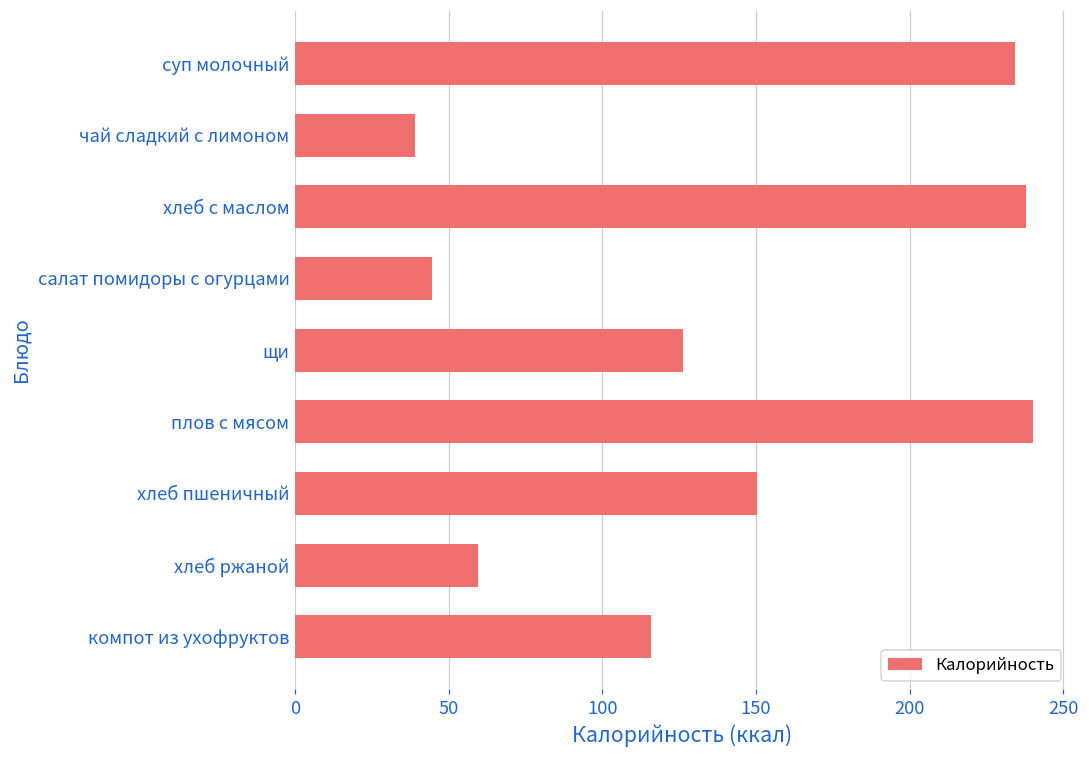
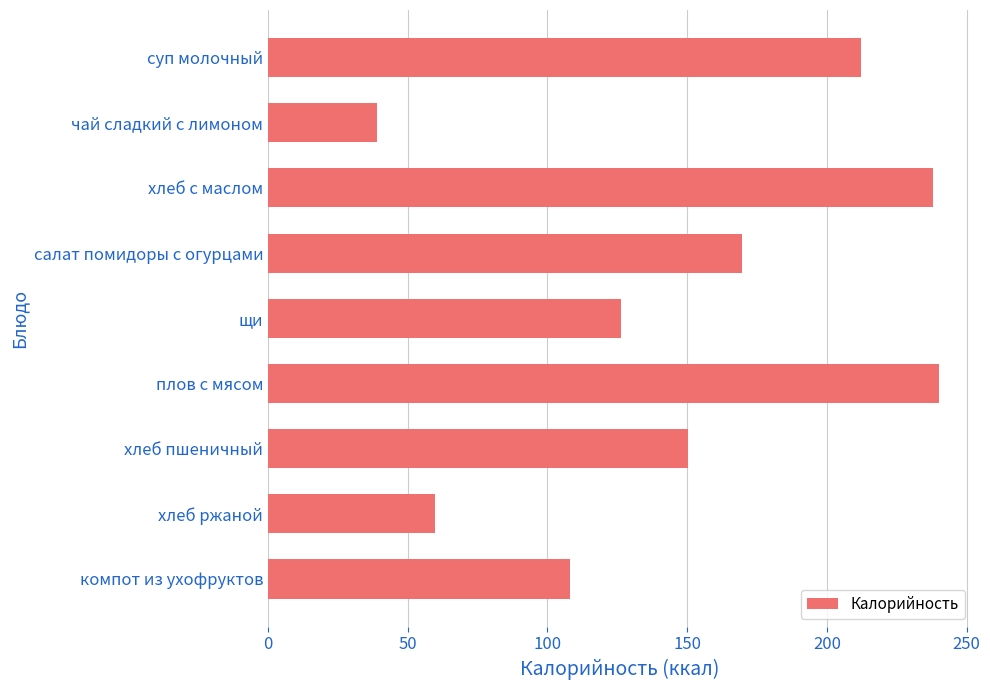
  {
-   "суп молочный": 234,
+   "суп молочный": 212,
    "чай сладкий с лимоном": 39,
    "хлеб с маслом": 238,
-   "салат помидоры с огурцами": 45,
+   "салат помидоры с огурцами": 170,
    "щи": 126,
    "плов с мясом": 240,
    "хлеб пшеничный": 150,
    "хлеб ржаной": 60,
-   "компот из ухофруктов": 116
+   "компот из ухофруктов": 108
  }
